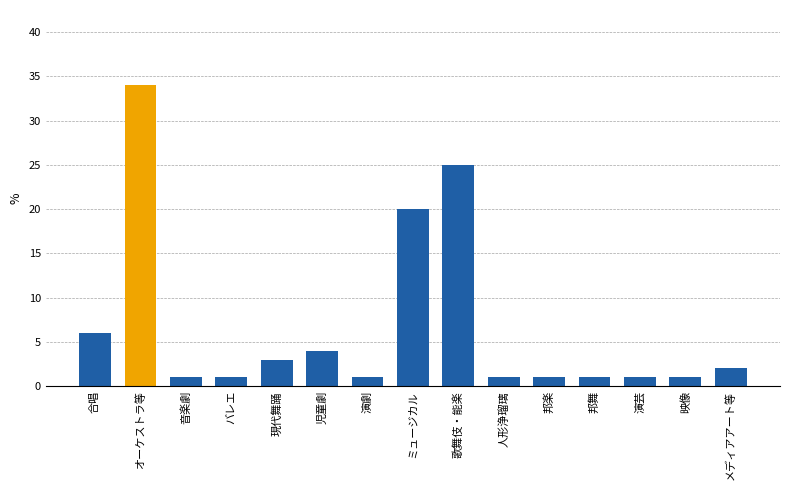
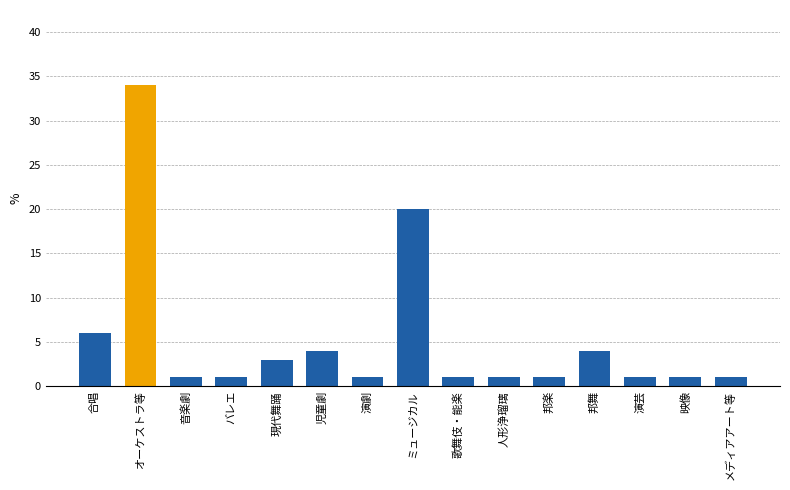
  {
    "合唱": 6,
    "オーケストラ等": 34,
    "音楽劇": 1,
    "バレエ": 1,
    "現代舞踊": 3,
    "児童劇": 4,
    "演劇": 1,
    "ミュージカル": 20,
-   "歌舞伎・能楽": 25,
+   "歌舞伎・能楽": 1,
    "人形浄瑠璃": 1,
    "邦楽": 1,
-   "邦舞": 1,
+   "邦舞": 4,
    "演芸": 1,
    "映像": 1,
-   "メディアアート等": 2
+   "メディアアート等": 1
  }
